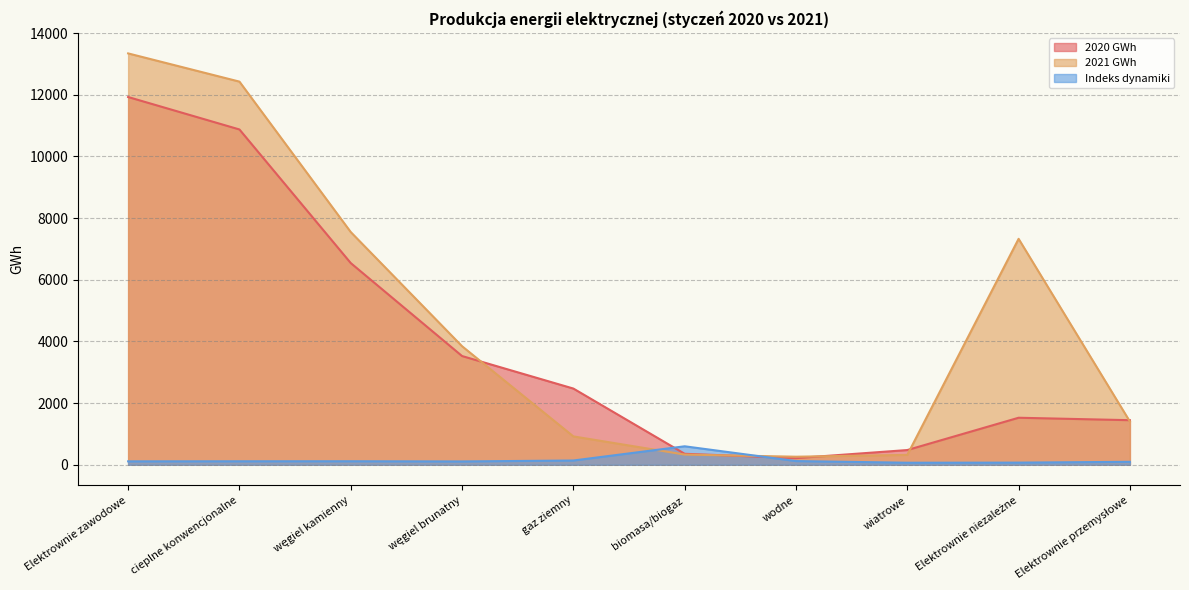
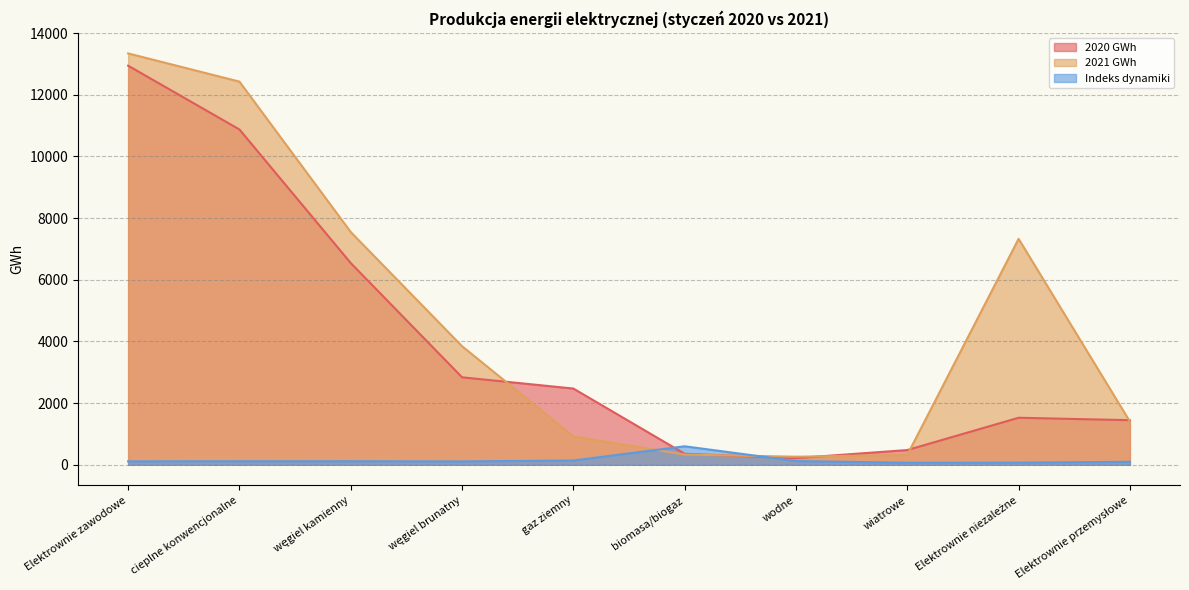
  {
    "2020 GWh": {
-     "Elektrownie zawodowe": 11900,
+     "Elektrownie zawodowe": 12900,
      "cieplne konwencjonalne": 10900,
      "węgiel kamienny": 6500,
-     "węgiel brunatny": 3500,
+     "węgiel brunatny": 2800,
      "gaz ziemny": 2500,
      "wiatrowe": 500,
      "Elektrownie niezależne": 1500
    },
    "2021 GWh": {
      "Elektrownie zawodowe": 13300,
      "cieplne konwencjonalne": 12400,
      "węgiel kamienny": 7500,
      "węgiel brunatny": 3800,
      "gaz ziemny": 900,
      "wiatrowe": 300,
      "Elektrownie niezależne": 7300
    },
    "Indeks dynamiki": {
      "Elektrownie zawodowe": 100,
      "cieplne konwencjonalne": 100,
      "węgiel kamienny": 100,
      "węgiel brunatny": 100,
      "gaz ziemny": 100,
      "biomasa/biogaz": 600,
      "wodne": 100,
      "wiatrowe": 100,
      "Elektrownie niezależne": 100,
      "Elektrownie przemysłowe": 100
    }
  }
